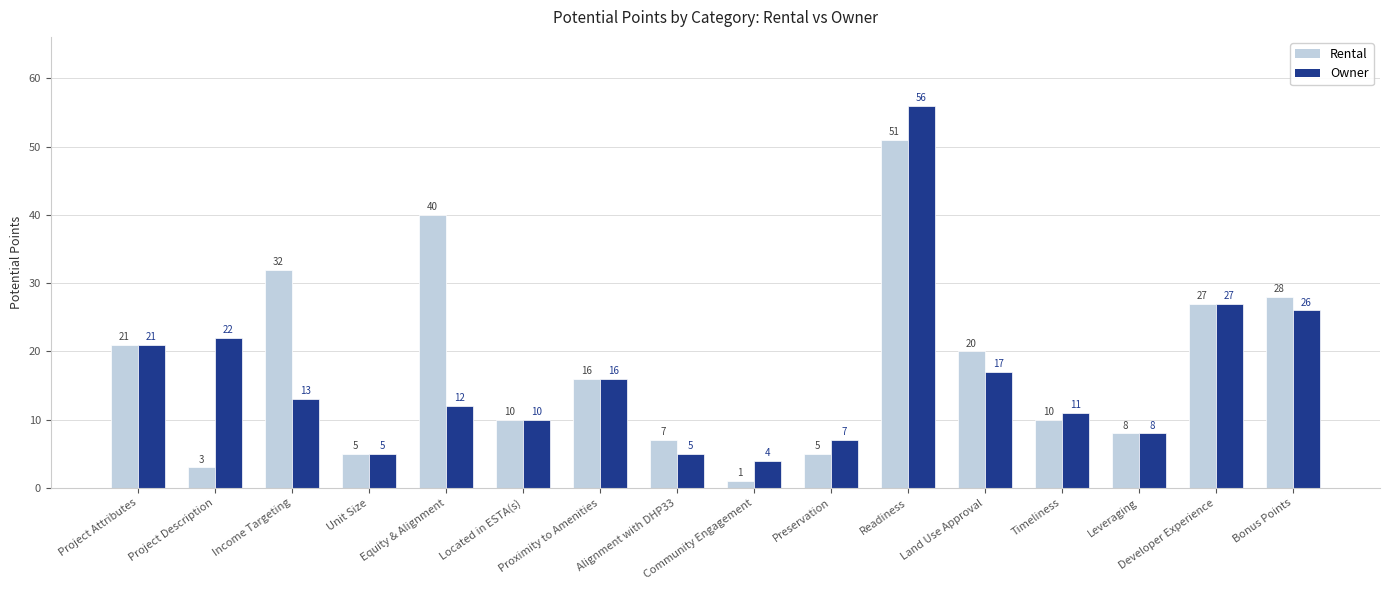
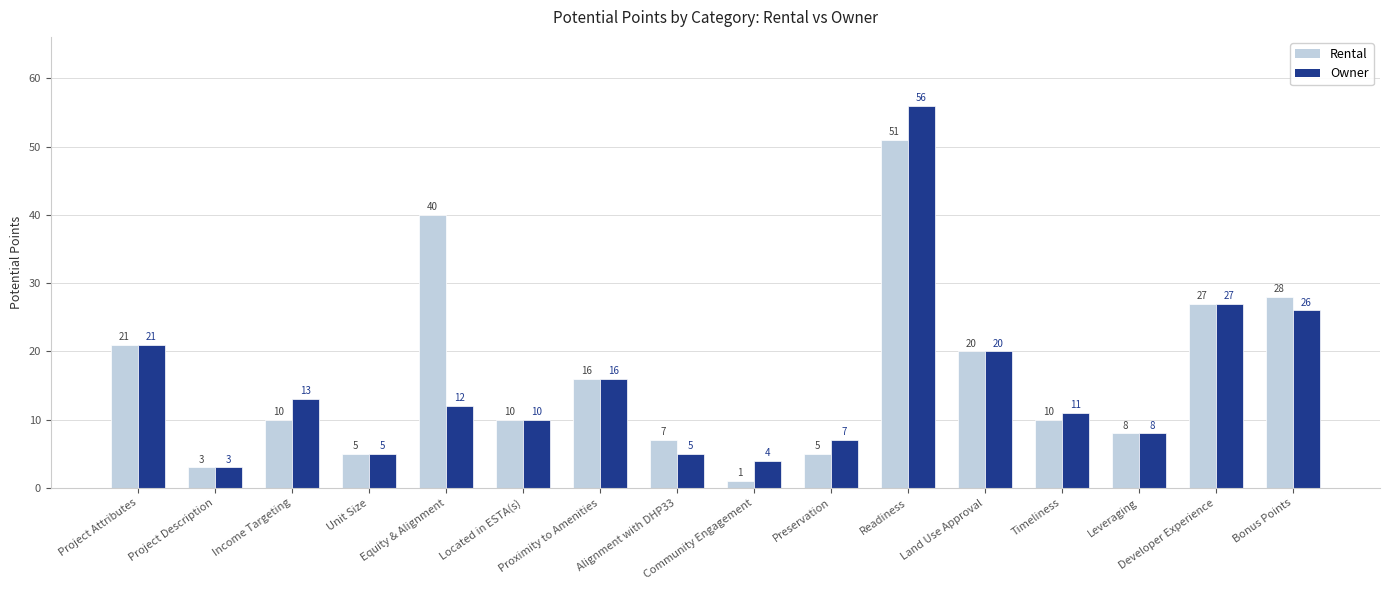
  {
    "Rental": {
      "Project Attributes": 21,
      "Project Description": 3,
-     "Income Targeting": 32,
+     "Income Targeting": 10,
      "Unit Size": 5,
      "Equity & Alignment": 40,
      "Located in ESTA(s)": 10,
      "Proximity to Amenities": 16,
      "Alignment with DHP33": 7,
      "Community Engagement": 1,
      "Preservation": 5,
      "Readiness": 51,
      "Land Use Approval": 20,
      "Timeliness": 10,
      "Leveraging": 8,
      "Developer Experience": 27,
      "Bonus Points": 28
    },
    "Owner": {
      "Project Attributes": 21,
-     "Project Description": 22,
+     "Project Description": 3,
      "Income Targeting": 13,
      "Unit Size": 5,
      "Equity & Alignment": 12,
      "Located in ESTA(s)": 10,
      "Proximity to Amenities": 16,
      "Alignment with DHP33": 5,
      "Community Engagement": 4,
      "Preservation": 7,
      "Readiness": 56,
-     "Land Use Approval": 17,
+     "Land Use Approval": 20,
      "Timeliness": 11,
      "Leveraging": 8,
      "Developer Experience": 27,
      "Bonus Points": 26
    }
  }
